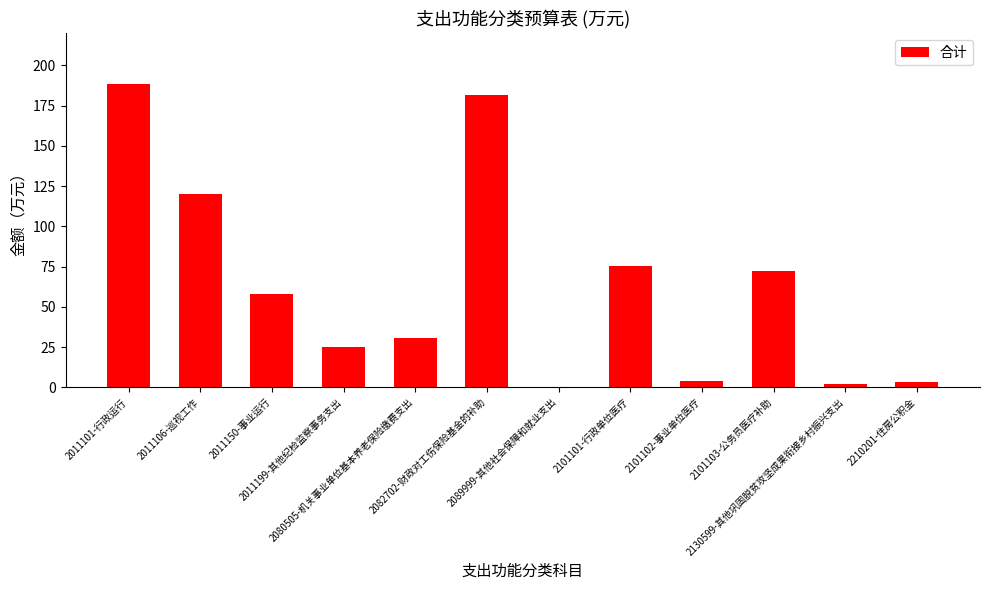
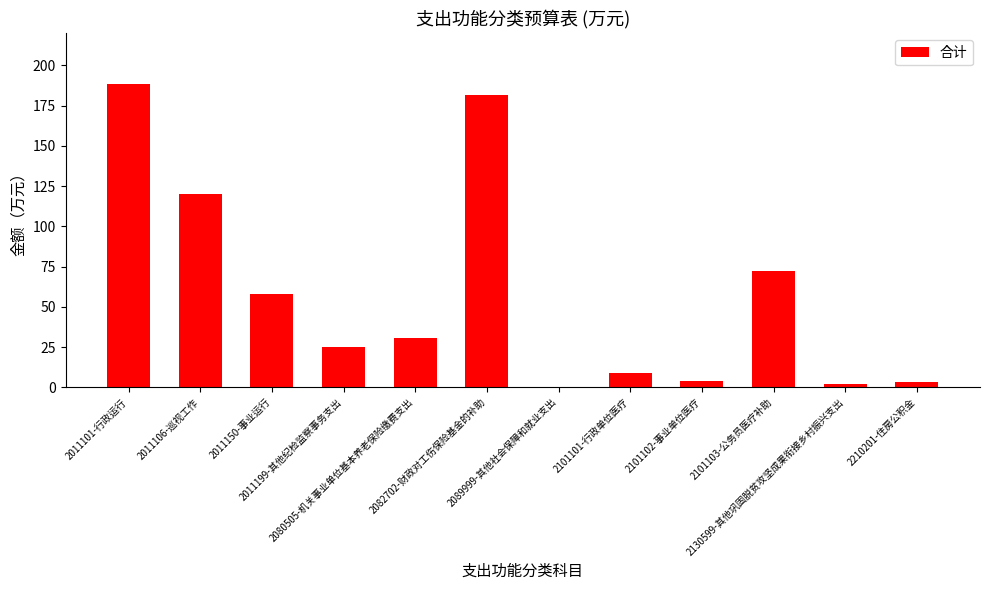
  {
    "2011101-行政运行": 188,
    "2011106-巡视工作": 120,
    "2011150-事业运行": 58,
    "2011199-其他纪检监察事务支出": 25,
    "2080505-机关事业单位基本养老保险缴费支出": 31,
    "2082702-财政对工伤保险基金的补助": 182,
-   "2101101-行政单位医疗": 76,
+   "2101101-行政单位医疗": 9,
    "2101102-事业单位医疗": 4,
    "2101103-公务员医疗补助": 72,
    "2130599-其他巩固脱贫攻坚成果衔接乡村振兴支出": 2,
    "2210201-住房公积金": 3
  }
